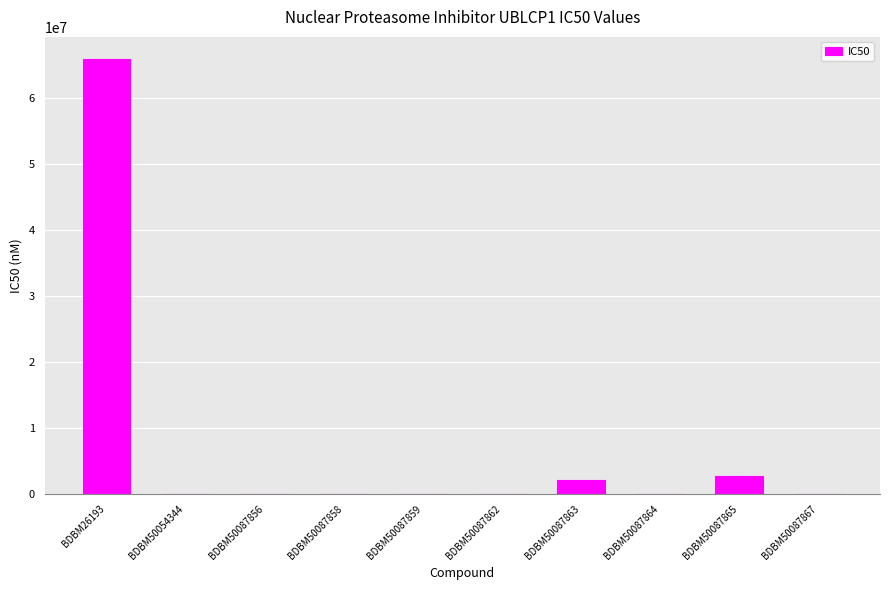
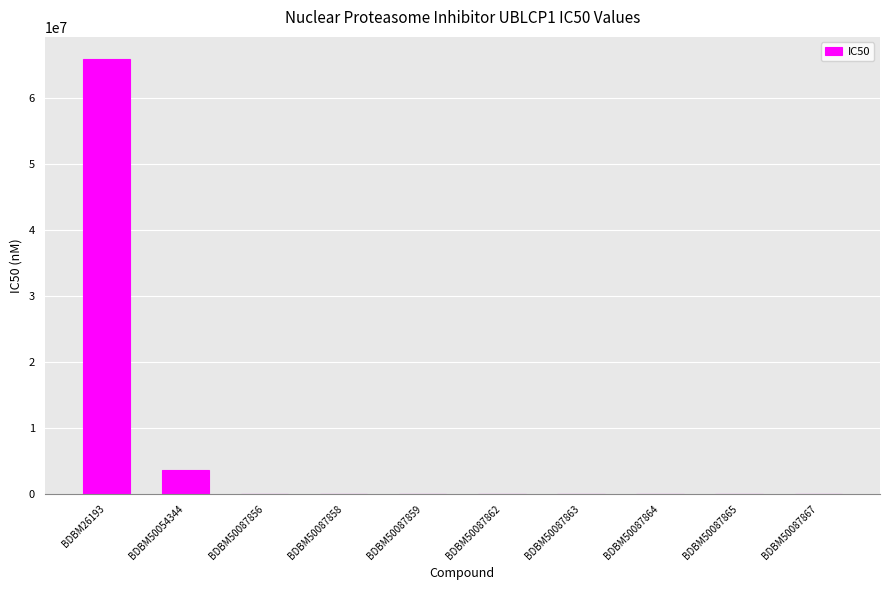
  {
    "BDBM26193": 66000000,
-   "BDBM50054344": 0,
-   "BDBM50087863": 2000000,
-   "BDBM50087865": 3000000
+   "BDBM50054344": 4000000,
+   "BDBM50087863": 0,
+   "BDBM50087865": 0
  }
